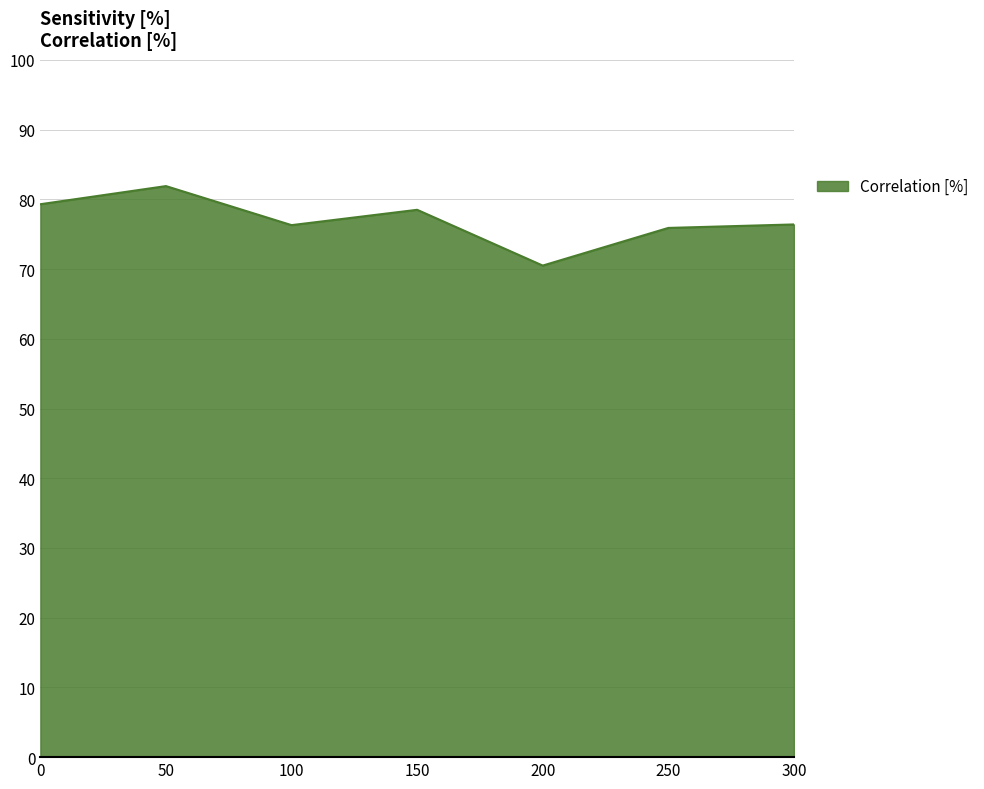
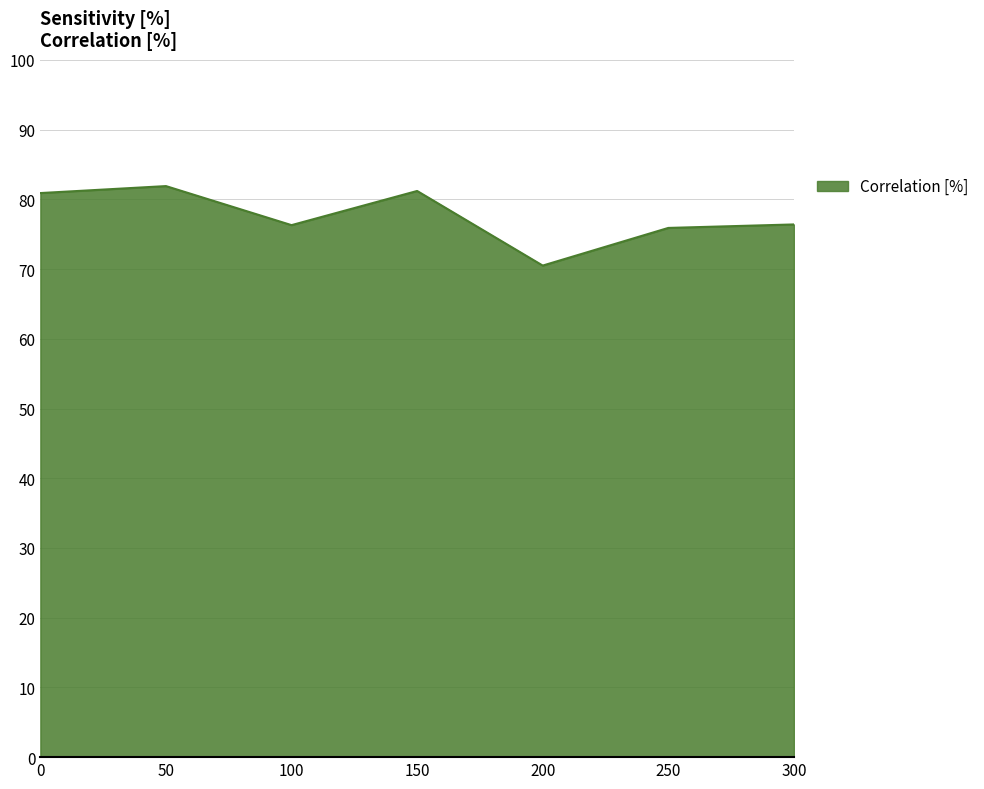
  {
-   "0": 79,
+   "0": 81,
    "50": 82,
    "100": 76,
-   "150": 79,
+   "150": 81,
    "200": 71,
    "250": 76,
    "300": 76
  }
